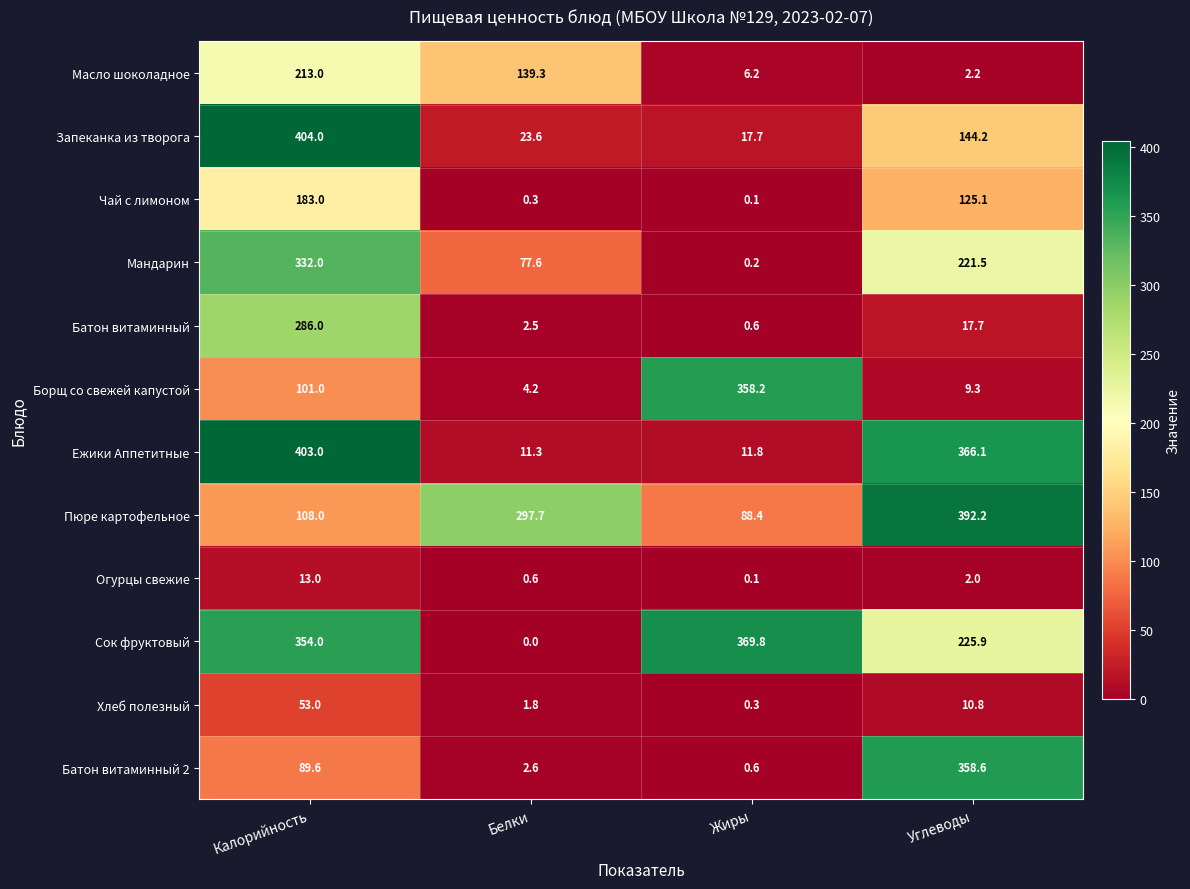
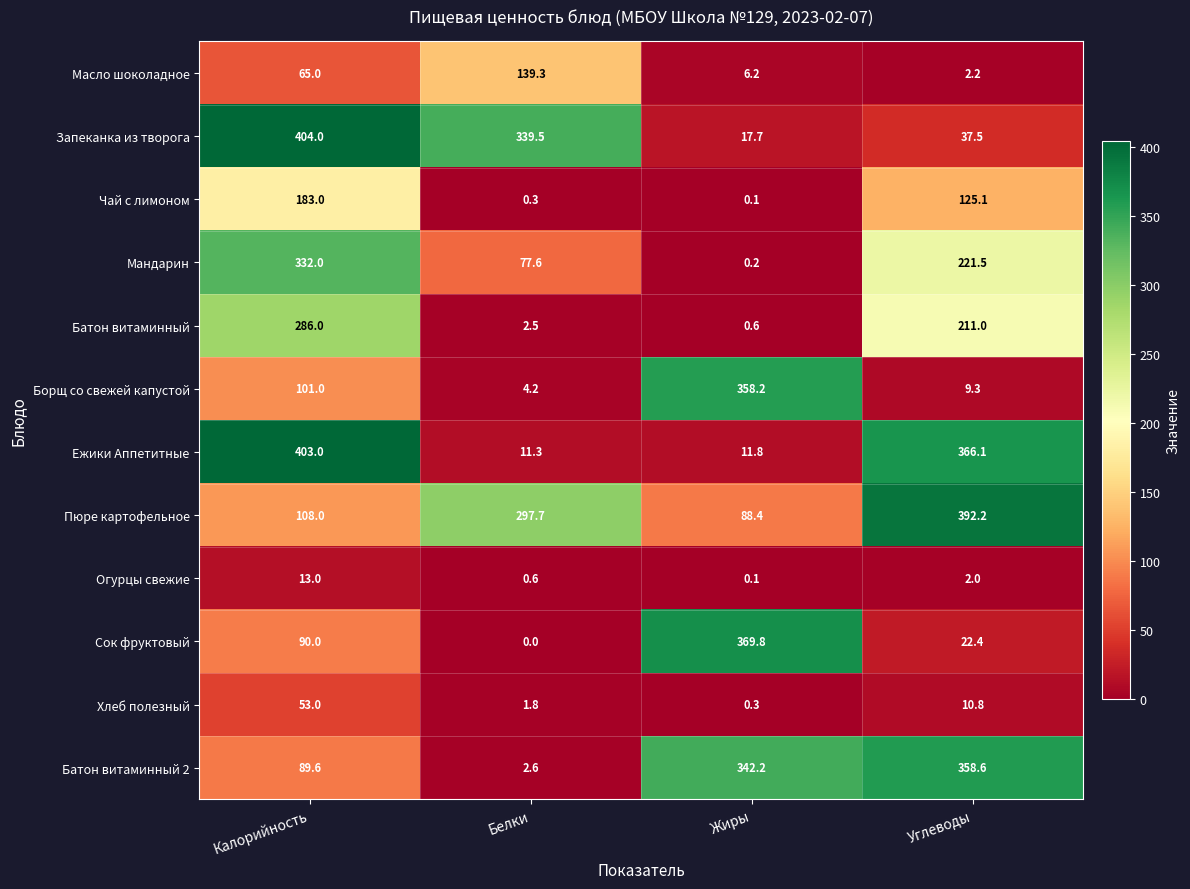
  {
    "Масло шоколадное": {
-     "Калорийность": 213.0,
+     "Калорийность": 65.0,
      "Белки": 139.3,
      "Жиры": 6.2,
      "Углеводы": 2.2
    },
    "Запеканка из творога": {
      "Калорийность": 404.0,
-     "Белки": 23.6,
+     "Белки": 339.5,
      "Жиры": 17.7,
-     "Углеводы": 144.2
+     "Углеводы": 37.5
    },
    "Чай с лимоном": {
      "Калорийность": 183.0,
      "Белки": 0.3,
      "Жиры": 0.1,
      "Углеводы": 125.1
    },
    "Мандарин": {
      "Калорийность": 332.0,
      "Белки": 77.6,
      "Жиры": 0.2,
      "Углеводы": 221.5
    },
    "Батон витаминный": {
      "Калорийность": 286.0,
      "Белки": 2.5,
      "Жиры": 0.6,
-     "Углеводы": 17.7
+     "Углеводы": 211.0
    },
    "Борщ со свежей капустой": {
      "Калорийность": 101.0,
      "Белки": 4.2,
      "Жиры": 358.2,
      "Углеводы": 9.3
    },
    "Ежики Аппетитные": {
      "Калорийность": 403.0,
      "Белки": 11.3,
      "Жиры": 11.8,
      "Углеводы": 366.1
    },
    "Пюре картофельное": {
      "Калорийность": 108.0,
      "Белки": 297.7,
      "Жиры": 88.4,
      "Углеводы": 392.2
    },
    "Огурцы свежие": {
      "Калорийность": 13.0,
      "Белки": 0.6,
      "Жиры": 0.1,
      "Углеводы": 2.0
    },
    "Сок фруктовый": {
-     "Калорийность": 354.0,
+     "Калорийность": 90.0,
      "Белки": 0.0,
      "Жиры": 369.8,
-     "Углеводы": 225.9
+     "Углеводы": 22.4
    },
    "Хлеб полезный": {
      "Калорийность": 53.0,
      "Белки": 1.8,
      "Жиры": 0.3,
      "Углеводы": 10.8
    },
    "Батон витаминный 2": {
      "Калорийность": 89.6,
      "Белки": 2.6,
-     "Жиры": 0.6,
+     "Жиры": 342.2,
      "Углеводы": 358.6
    }
  }
